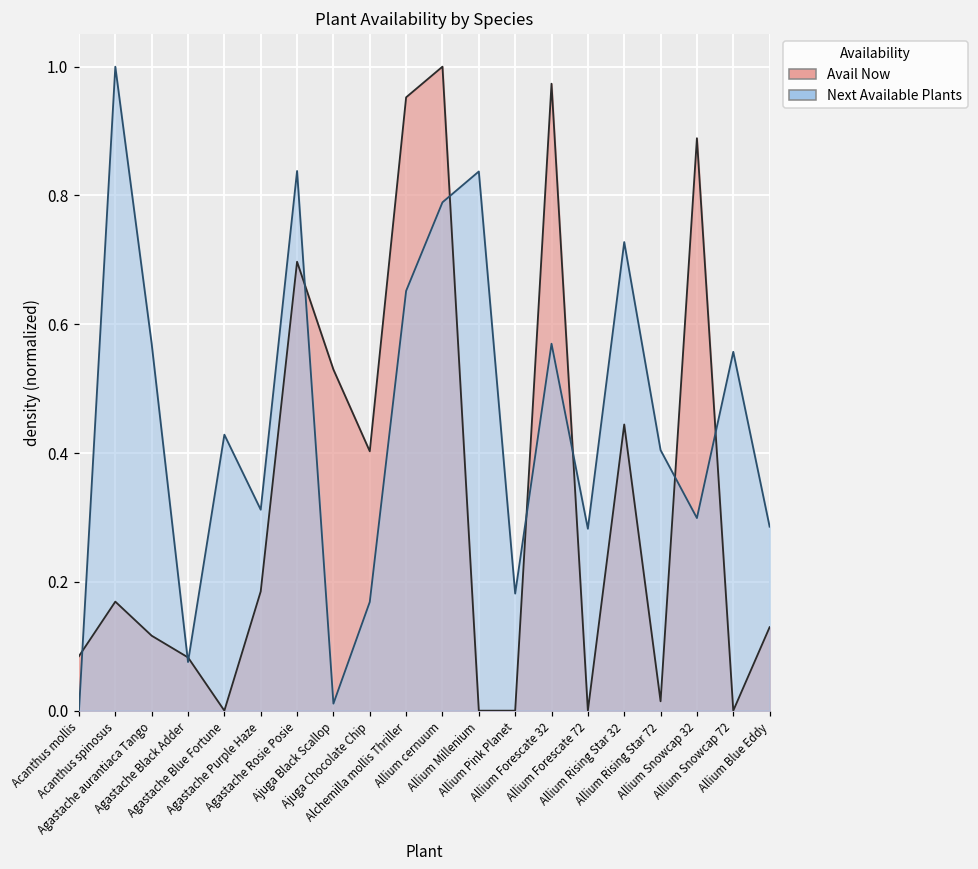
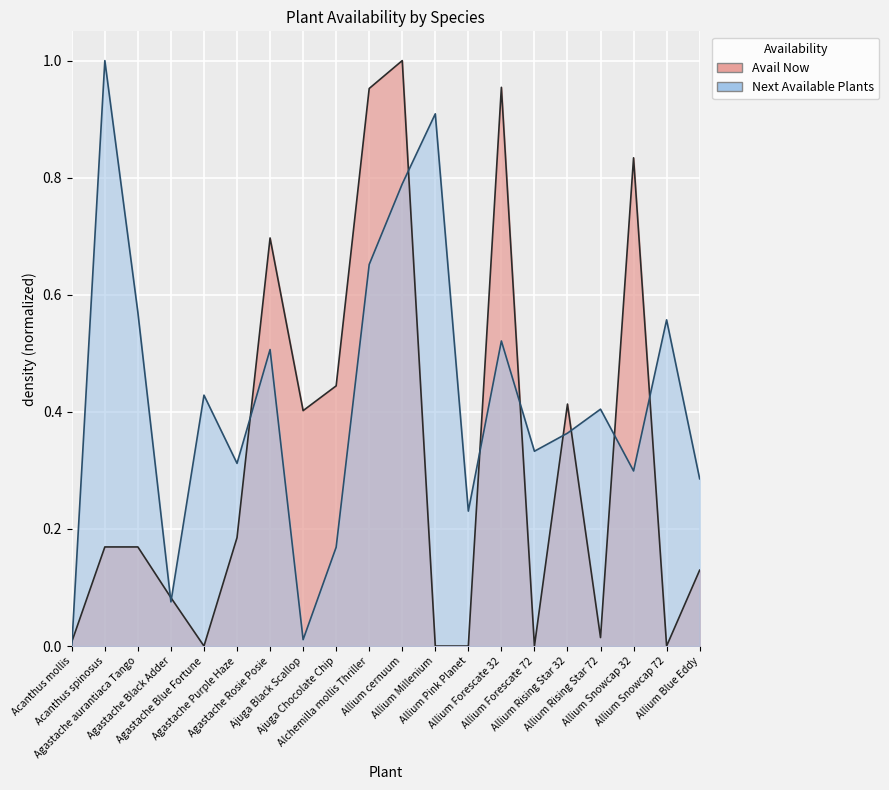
  {
    "Avail Now": {
-     "Acanthus mollis": 0.08,
+     "Acanthus mollis": 0.01,
      "Acanthus spinosus": 0.17,
-     "Agastache aurantiaca Tango": 0.12,
+     "Agastache aurantiaca Tango": 0.17,
      "Agastache Black Adder": 0.08,
      "Agastache Blue Fortune": 0.00,
      "Agastache Purple Haze": 0.19,
      "Agastache Rosie Posie": 0.70,
-     "Ajuga Black Scallop": 0.53,
-     "Ajuga Chocolate Chip": 0.40,
+     "Ajuga Black Scallop": 0.40,
+     "Ajuga Chocolate Chip": 0.44,
      "Alchemilla mollis Thriller": 0.95,
      "Allium cernuum": 1.00,
      "Allium Millenium": 0.00,
      "Allium Pink Planet": 0.00,
-     "Allium Forescate 32": 0.97,
+     "Allium Forescate 32": 0.95,
      "Allium Forescate 72": 0.00,
-     "Allium Rising Star 32": 0.44,
+     "Allium Rising Star 32": 0.41,
      "Allium Rising Star 72": 0.01,
-     "Allium Snowcap 32": 0.89,
+     "Allium Snowcap 32": 0.83,
      "Allium Snowcap 72": 0.00,
      "Allium Blue Eddy": 0.13
    },
    "Next Available Plants": {
      "Acanthus mollis": 0.00,
      "Acanthus spinosus": 1.00,
      "Agastache aurantiaca Tango": 0.57,
      "Agastache Black Adder": 0.08,
      "Agastache Blue Fortune": 0.43,
      "Agastache Purple Haze": 0.31,
-     "Agastache Rosie Posie": 0.84,
+     "Agastache Rosie Posie": 0.51,
      "Ajuga Black Scallop": 0.01,
      "Ajuga Chocolate Chip": 0.17,
      "Alchemilla mollis Thriller": 0.65,
      "Allium cernuum": 0.79,
-     "Allium Millenium": 0.84,
-     "Allium Pink Planet": 0.18,
-     "Allium Forescate 32": 0.57,
-     "Allium Forescate 72": 0.28,
-     "Allium Rising Star 32": 0.73,
+     "Allium Millenium": 0.91,
+     "Allium Pink Planet": 0.23,
+     "Allium Forescate 32": 0.52,
+     "Allium Forescate 72": 0.33,
+     "Allium Rising Star 32": 0.36,
      "Allium Rising Star 72": 0.40,
      "Allium Snowcap 32": 0.30,
      "Allium Snowcap 72": 0.56,
      "Allium Blue Eddy": 0.29
    }
  }
